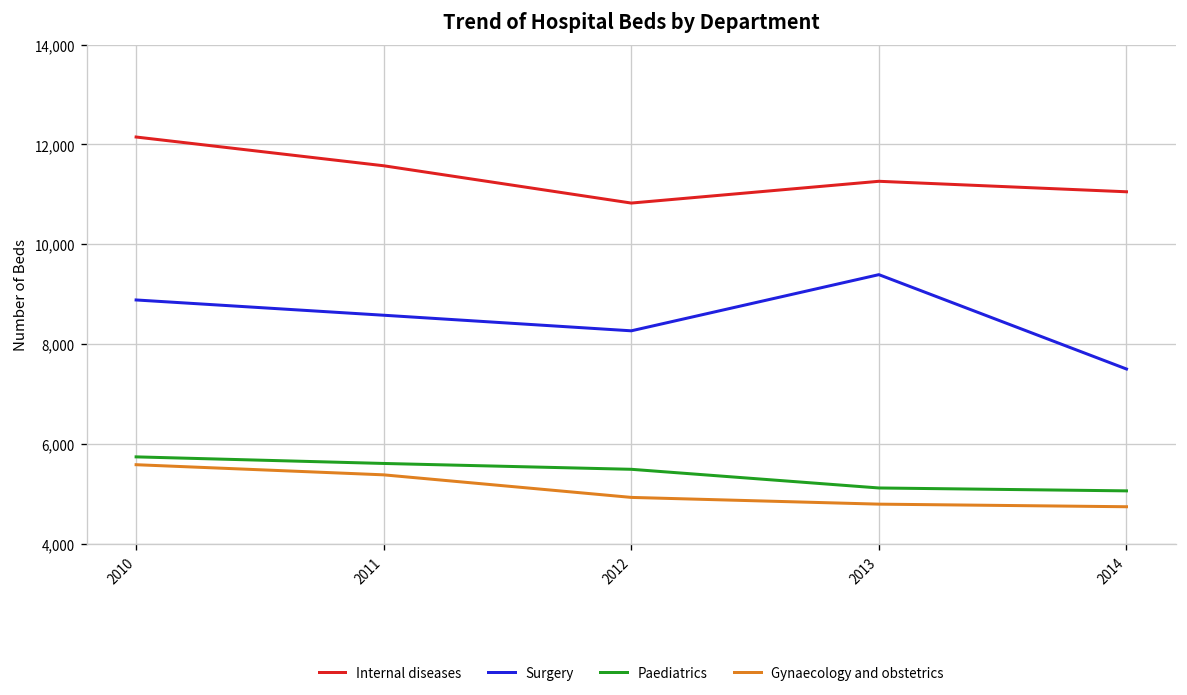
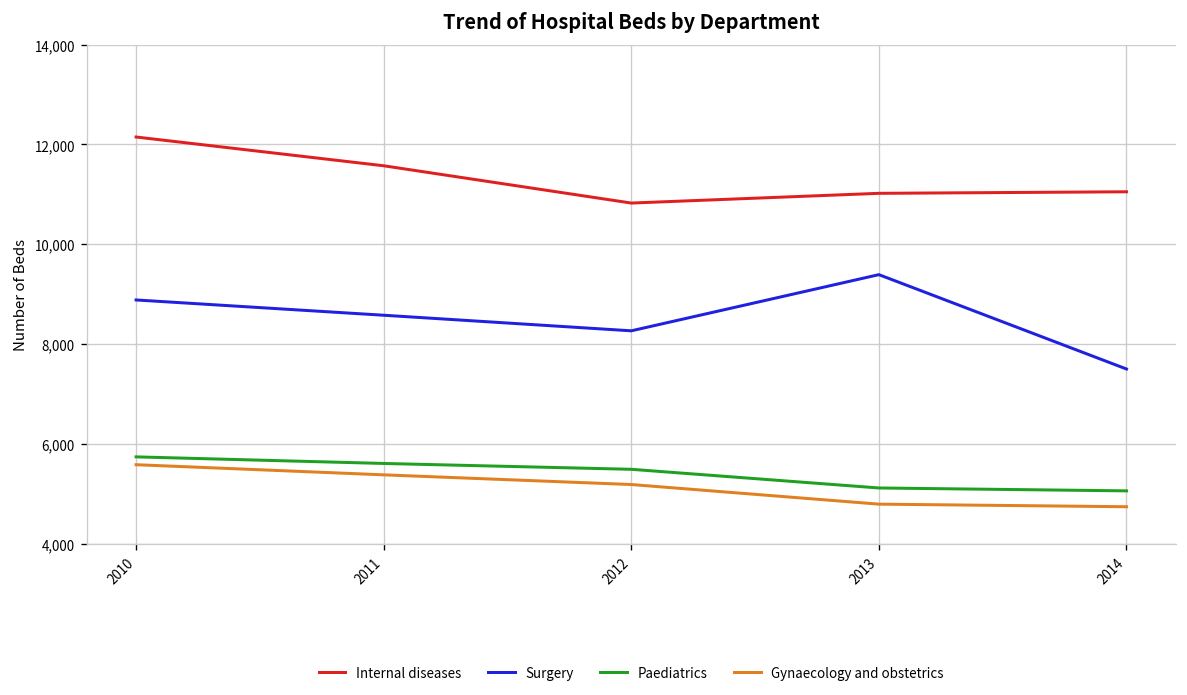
  {
    "Internal diseases": {
      "2010": "12,100",
      "2011": "11,600",
      "2012": "10,800",
-     "2013": "11,300",
+     "2013": "11,000",
      "2014": "11,100"
    },
    "Surgery": {
      "2010": "8,900",
      "2011": "8,600",
      "2012": "8,300",
      "2013": "9,400",
      "2014": "7,500"
    },
    "Paediatrics": {
      "2010": "5,700",
      "2011": "5,600",
      "2012": "5,500",
      "2013": "5,100",
      "2014": "5,100"
    },
    "Gynaecology and obstetrics": {
      "2010": "5,600",
      "2011": "5,400",
-     "2012": "4,900",
+     "2012": "5,200",
      "2013": "4,800",
      "2014": "4,700"
    }
  }
